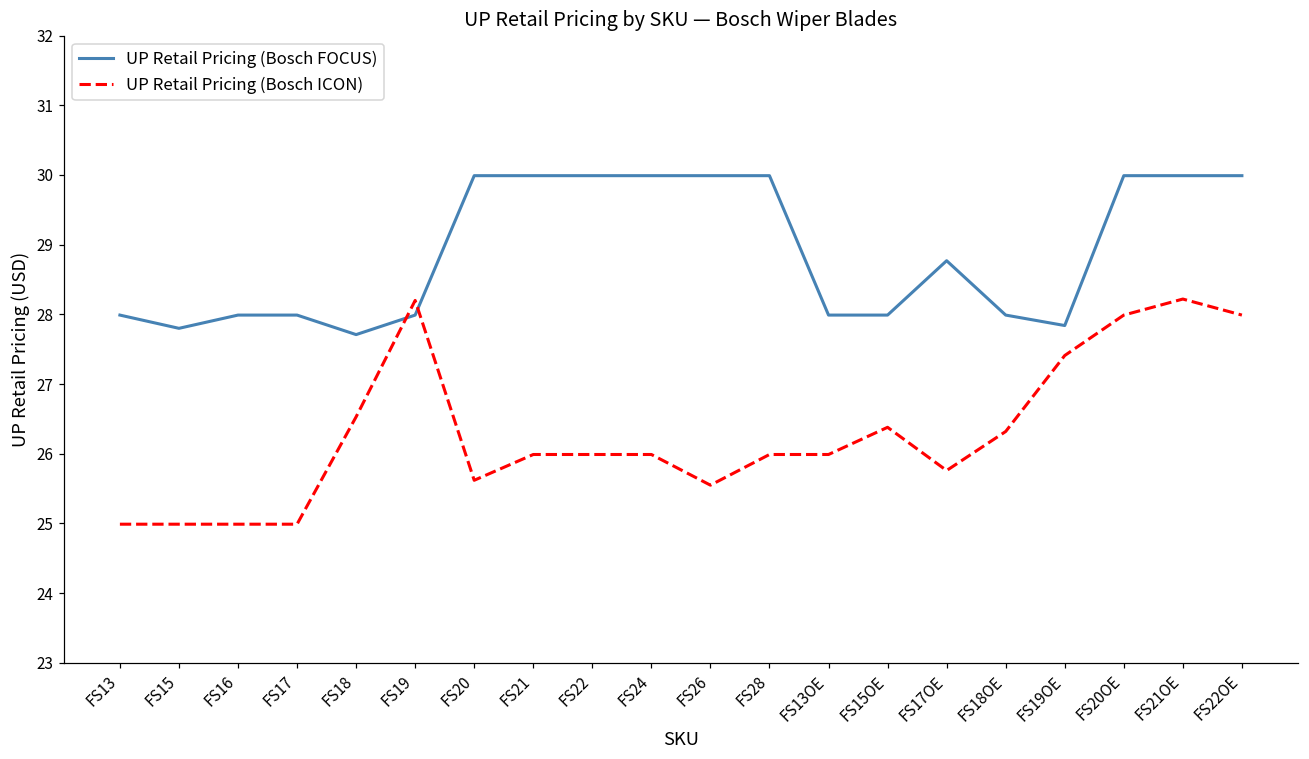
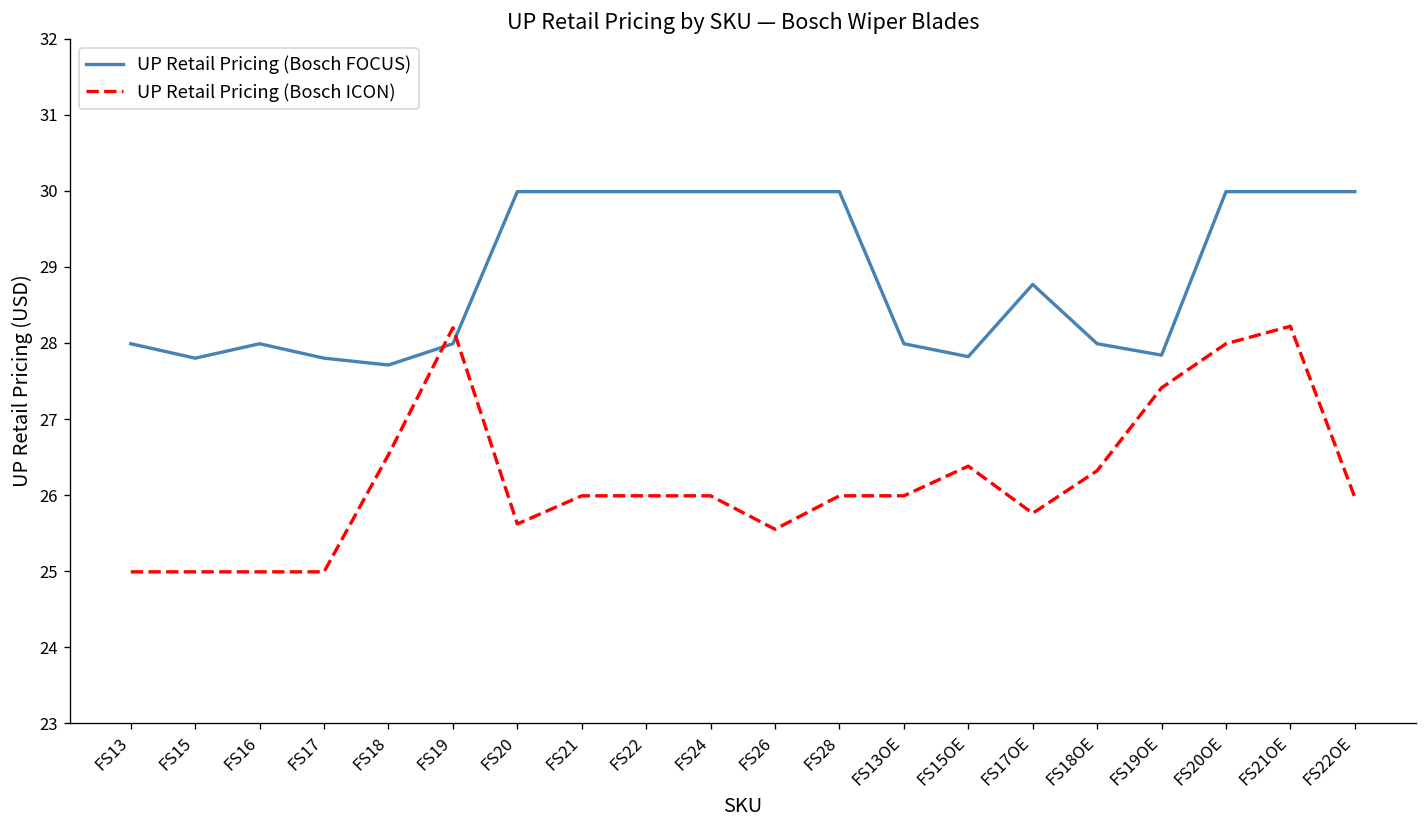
  {
    "UP Retail Pricing (Bosch FOCUS)": {
      "FS13": 28.0,
      "FS15": 27.8,
      "FS16": 28.0,
-     "FS17": 28.0,
+     "FS17": 27.8,
      "FS18": 27.7,
      "FS19": 28.0,
      "FS20": 30.0,
      "FS21": 30.0,
      "FS22": 30.0,
      "FS24": 30.0,
      "FS26": 30.0,
      "FS28": 30.0,
      "FS13OE": 28.0,
-     "FS15OE": 28.0,
+     "FS15OE": 27.8,
      "FS17OE": 28.8,
      "FS18OE": 28.0,
      "FS19OE": 27.8,
      "FS20OE": 30.0,
      "FS21OE": 30.0,
      "FS22OE": 30.0
    },
    "UP Retail Pricing (Bosch ICON)": {
      "FS13": 25.0,
      "FS15": 25.0,
      "FS16": 25.0,
      "FS17": 25.0,
      "FS18": 26.5,
      "FS19": 28.2,
      "FS20": 25.6,
      "FS21": 26.0,
      "FS22": 26.0,
      "FS24": 26.0,
      "FS26": 25.6,
      "FS28": 26.0,
      "FS13OE": 26.0,
      "FS15OE": 26.4,
      "FS17OE": 25.8,
      "FS18OE": 26.3,
      "FS19OE": 27.4,
      "FS20OE": 28.0,
      "FS21OE": 28.2,
-     "FS22OE": 28.0
+     "FS22OE": 26.0
    }
  }
